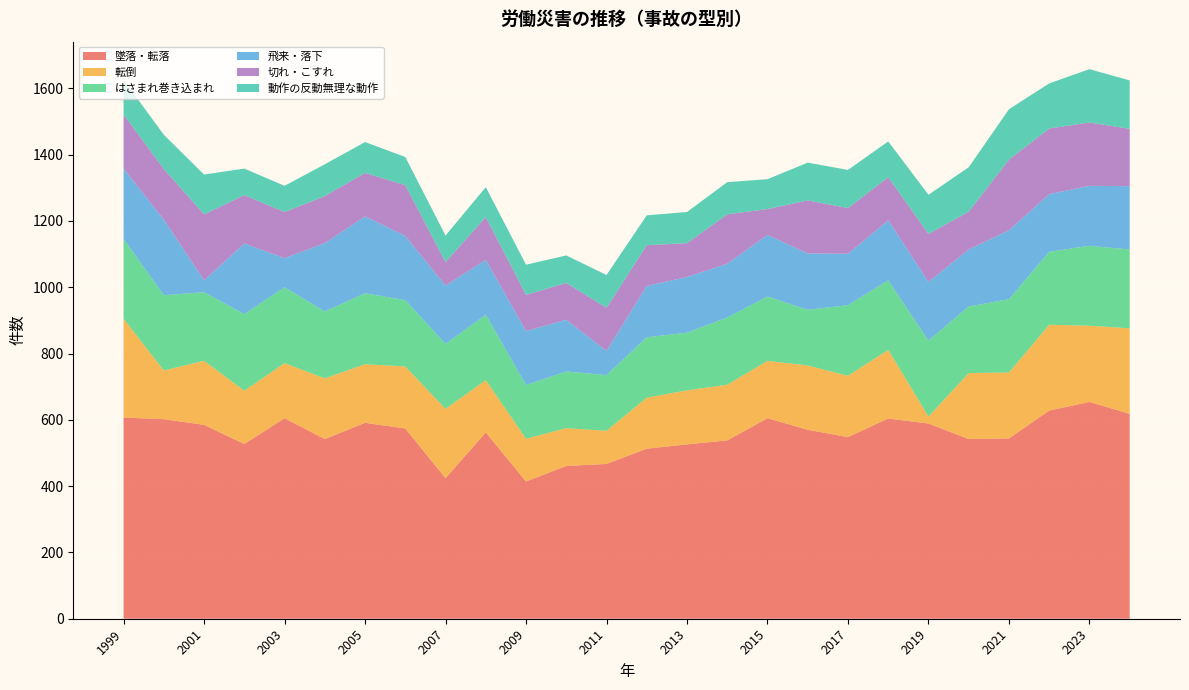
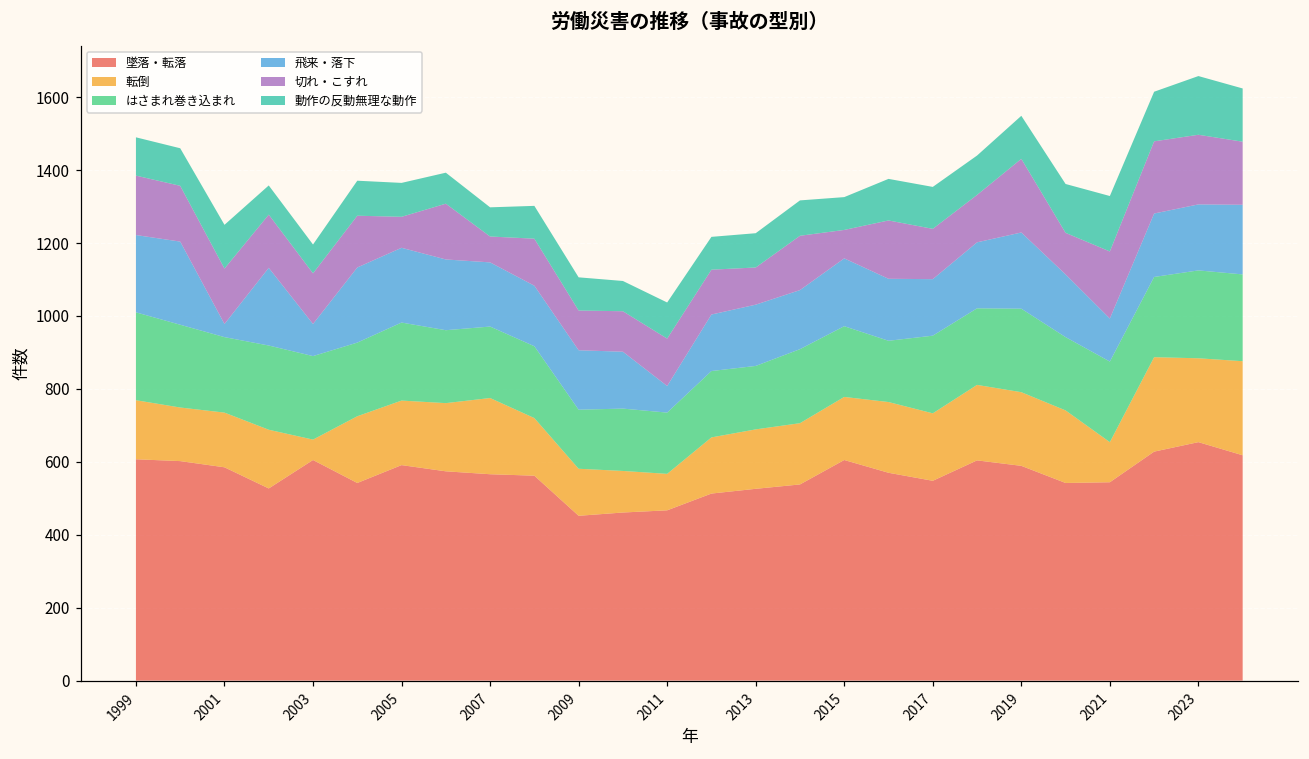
  {
    "墜落・転落": {
      "1999": 610,
      "2001": 590,
      "2003": 610,
      "2005": 590,
-     "2007": 420,
-     "2009": 410,
+     "2007": 570,
+     "2009": 450,
      "2011": 470,
      "2013": 530,
      "2015": 610,
      "2017": 550,
      "2019": 590,
      "2021": 540,
      "2023": 650
    },
    "転倒": {
-     "1999": 300,
-     "2001": 190,
-     "2003": 170,
+     "1999": 160,
+     "2001": 150,
+     "2003": 60,
      "2005": 180,
      "2007": 210,
      "2009": 130,
      "2011": 100,
      "2013": 160,
      "2015": 170,
      "2017": 190,
-     "2019": 20,
-     "2021": 200,
+     "2019": 200,
+     "2021": 110,
      "2023": 230
    },
    "飛来・落下": {
      "1999": 210,
      "2001": 40,
      "2003": 90,
-     "2005": 230,
+     "2005": 210,
      "2007": 180,
      "2009": 160,
      "2011": 70,
      "2013": 170,
      "2015": 190,
      "2017": 160,
-     "2019": 180,
-     "2021": 210,
+     "2019": 210,
+     "2021": 120,
      "2023": 180
    },
    "切れ・こすれ": {
      "1999": 160,
-     "2001": 200,
+     "2001": 150,
      "2003": 140,
-     "2005": 130,
+     "2005": 90,
      "2007": 70,
      "2009": 110,
      "2011": 130,
      "2013": 100,
      "2015": 80,
      "2017": 140,
-     "2019": 150,
-     "2021": 210,
+     "2019": 200,
+     "2021": 180,
      "2023": 190
    }
  }
